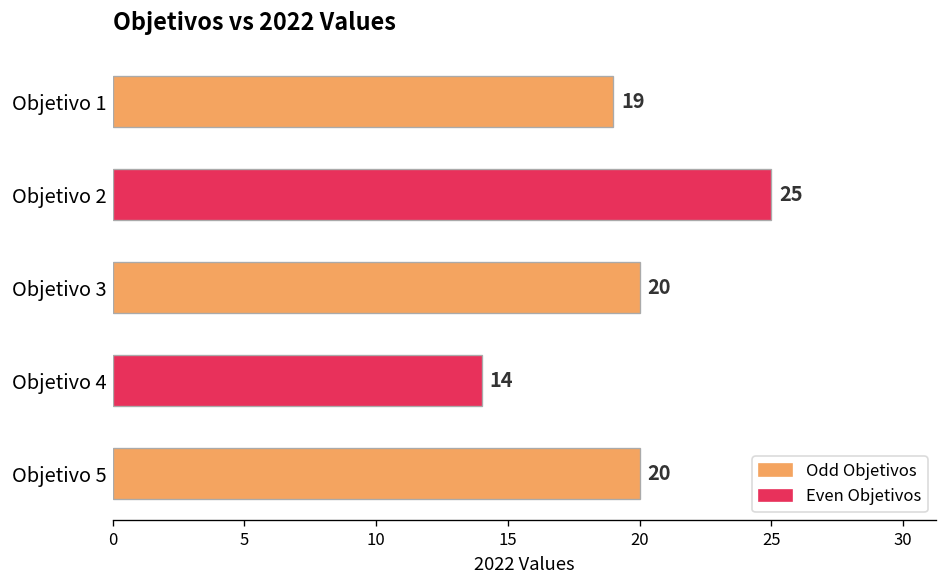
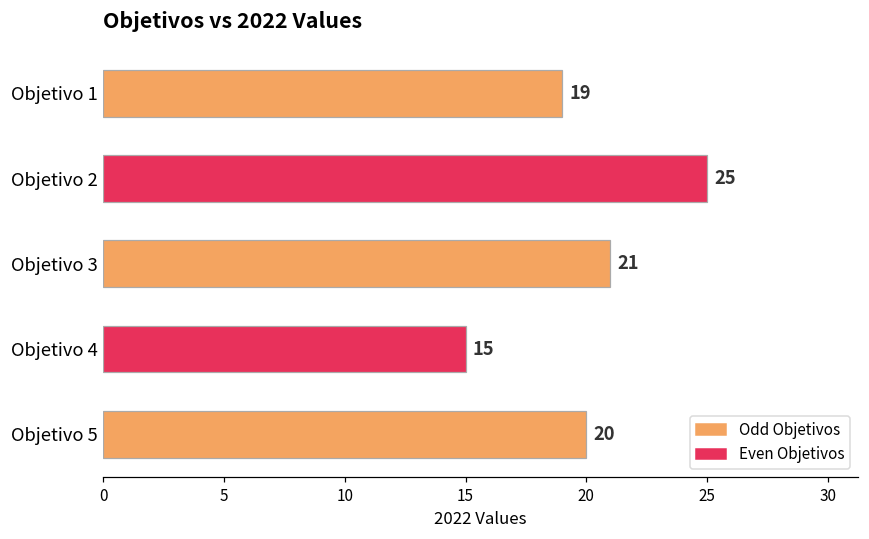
  {
    "Objetivo 1": 19,
    "Objetivo 2": 25,
-   "Objetivo 3": 20,
-   "Objetivo 4": 14,
+   "Objetivo 3": 21,
+   "Objetivo 4": 15,
    "Objetivo 5": 20
  }
